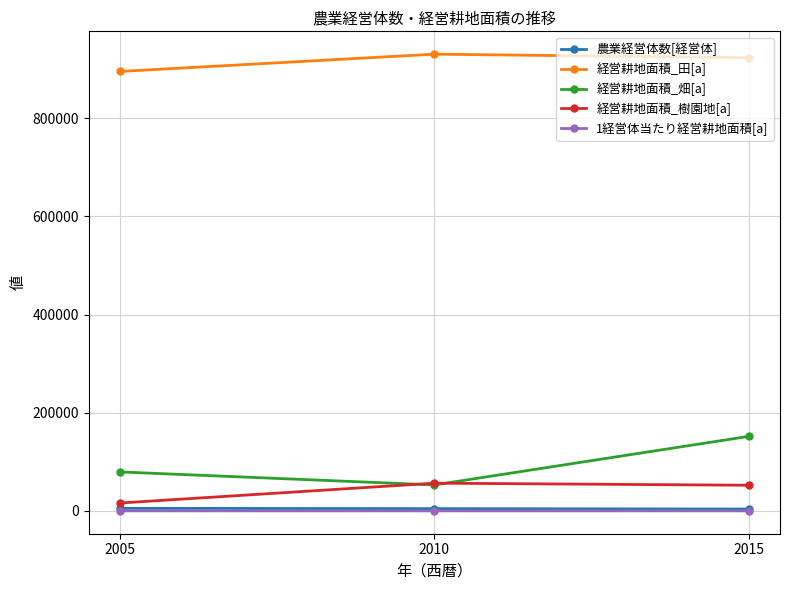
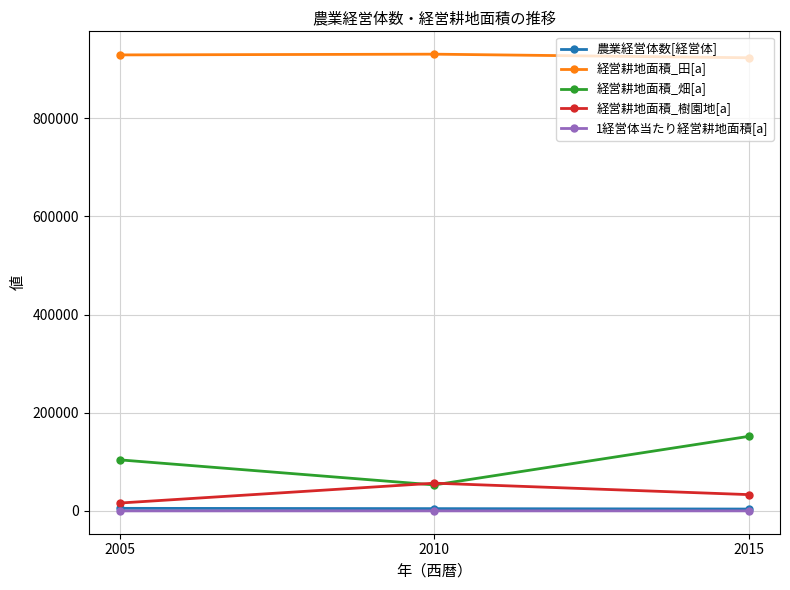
  {
    "農業経営体数[経営体]": {
      "2005": 10000
    },
    "経営耕地面積_田[a]": {
-     "2005": 900000,
+     "2005": 930000,
      "2010": 930000
    },
    "経営耕地面積_畑[a]": {
-     "2005": 80000,
+     "2005": 100000,
      "2015": 150000
    },
    "経営耕地面積_樹園地[a]": {
      "2005": 20000,
-     "2015": 50000
+     "2015": 30000
    },
    "1経営体当たり経営耕地面積[a]": {
      "2005": 0
    }
  }
